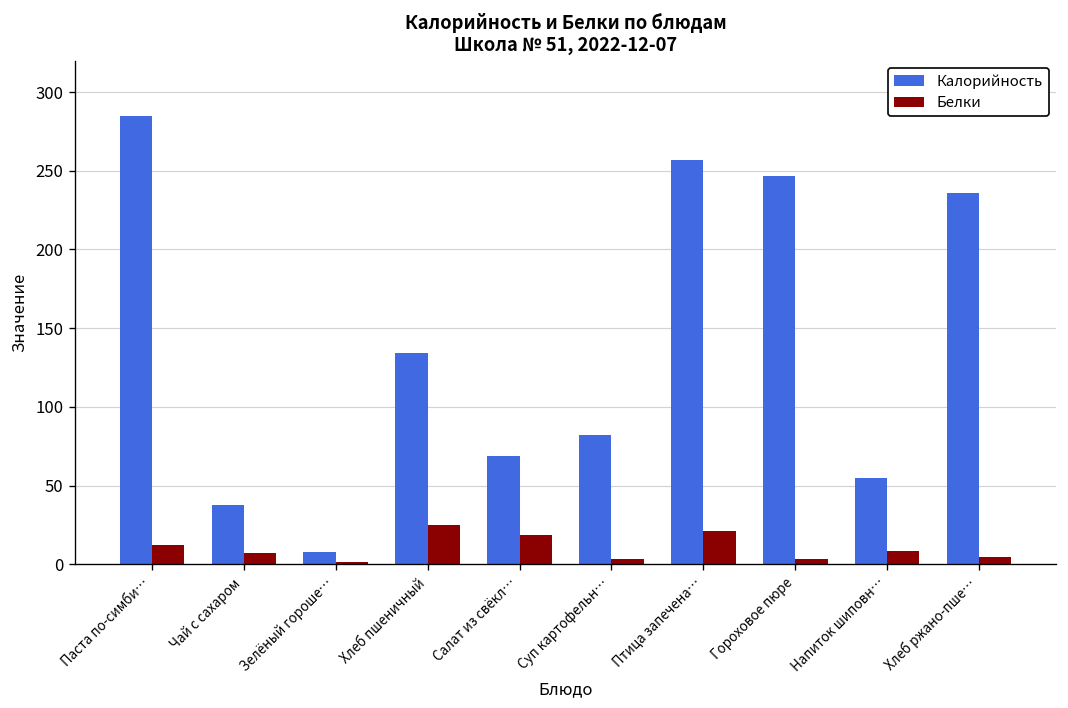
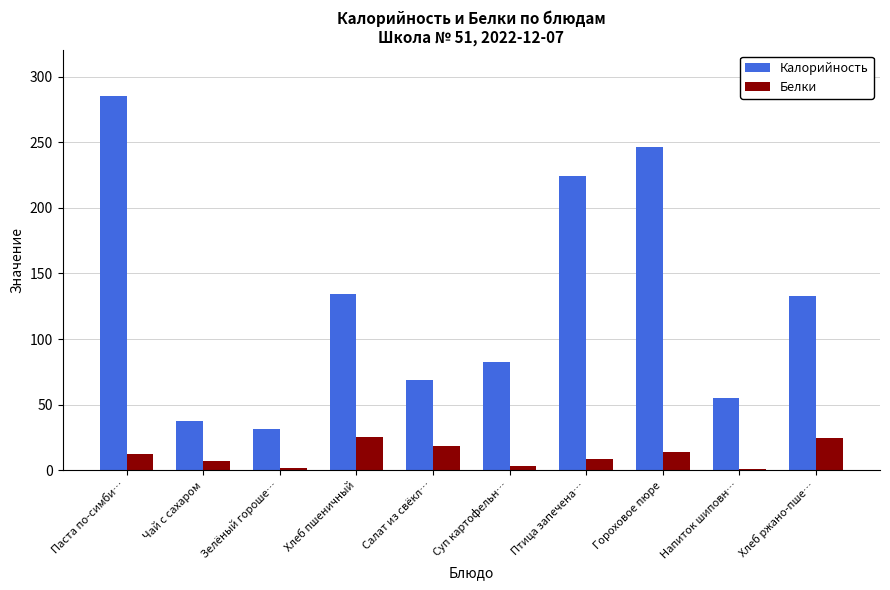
  {
    "Калорийность": {
      "Паста по-симби…": 285,
      "Чай с сахаром": 37,
-     "Зелёный гороше…": 8,
+     "Зелёный гороше…": 32,
      "Хлеб пшеничный": 134,
      "Салат из свёкл…": 69,
      "Суп картофельн…": 82,
-     "Птица запечена…": 257,
+     "Птица запечена…": 224,
      "Гороховое пюре": 247,
      "Напиток шиповн…": 55,
-     "Хлеб ржано-пше…": 236
+     "Хлеб ржано-пше…": 133
    },
    "Белки": {
      "Паста по-симби…": 12,
      "Чай с сахаром": 7,
      "Хлеб пшеничный": 25,
      "Салат из свёкл…": 18,
      "Суп картофельн…": 3,
-     "Птица запечена…": 21,
-     "Гороховое пюре": 4,
-     "Напиток шиповн…": 9,
-     "Хлеб ржано-пше…": 5
+     "Птица запечена…": 9,
+     "Гороховое пюре": 14,
+     "Напиток шиповн…": 1,
+     "Хлеб ржано-пше…": 25
    }
  }
